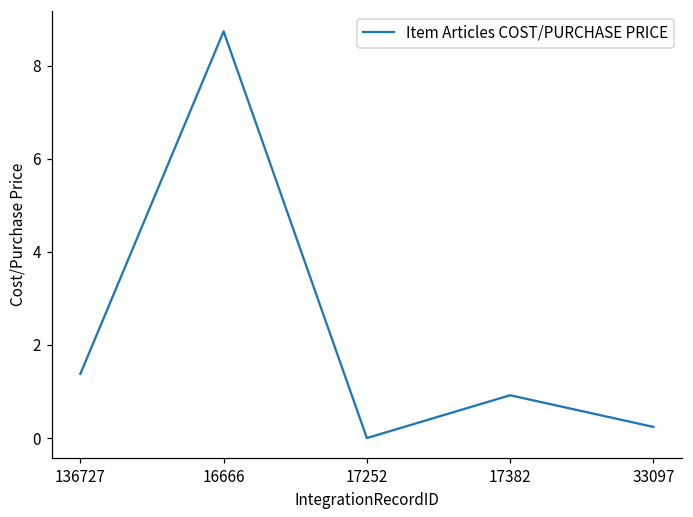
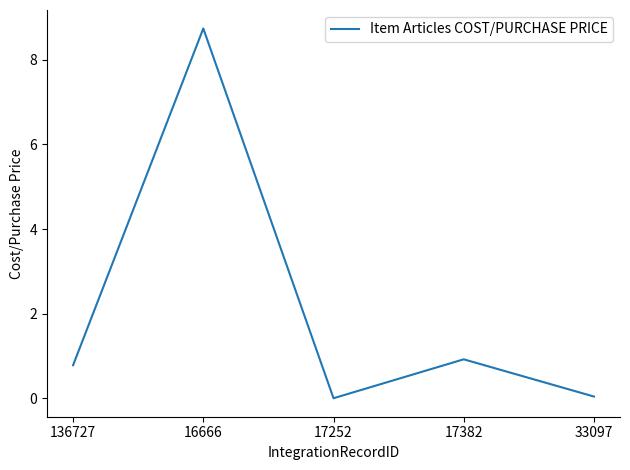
  {
-   "136727": 1.4,
+   "136727": 0.8,
    "16666": 8.7,
    "17252": 0.0,
    "17382": 0.9,
-   "33097": 0.2
+   "33097": 0.0
  }
